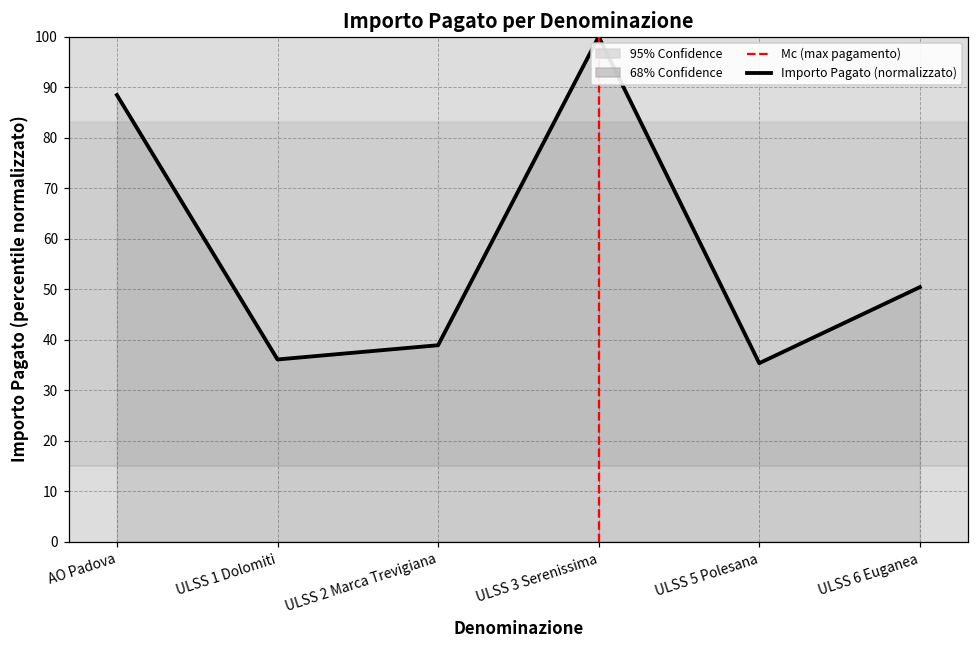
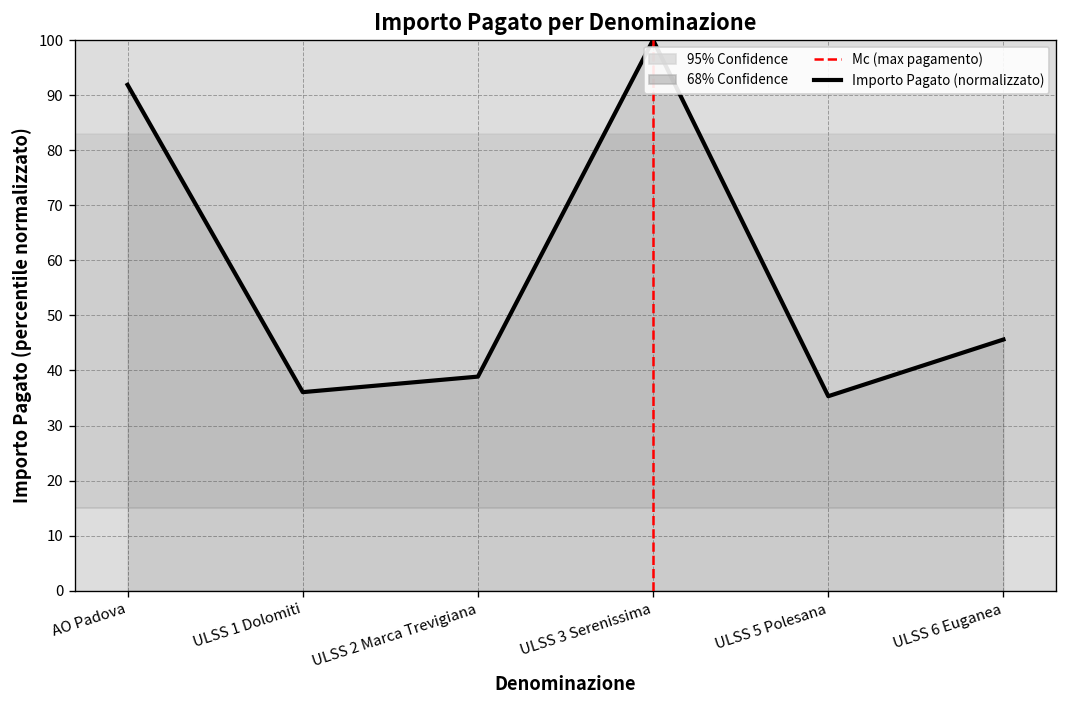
  {
-   "AO Padova": 88,
+   "AO Padova": 92,
    "ULSS 1 Dolomiti": 36,
    "ULSS 2 Marca Trevigiana": 39,
    "ULSS 3 Serenissima": 100,
    "ULSS 5 Polesana": 35,
-   "ULSS 6 Euganea": 50
+   "ULSS 6 Euganea": 46
  }
